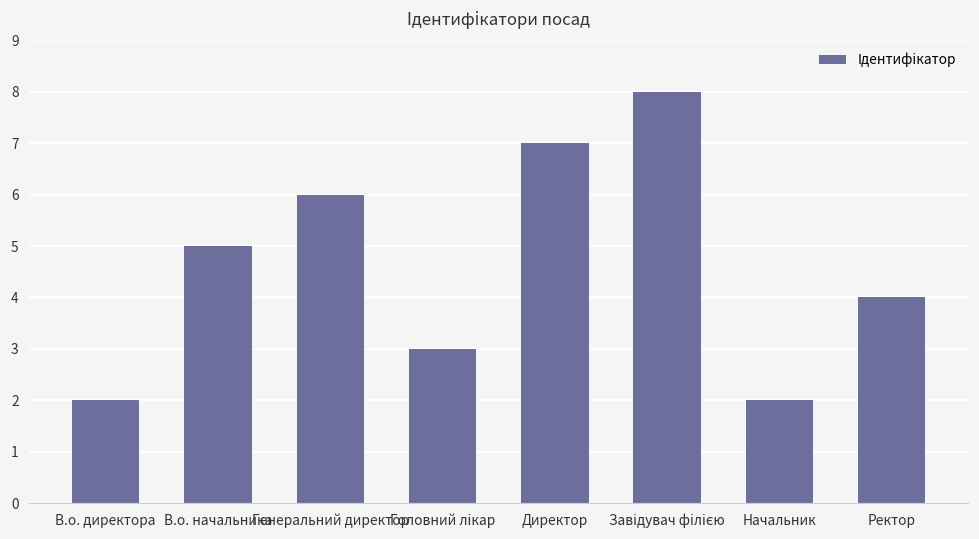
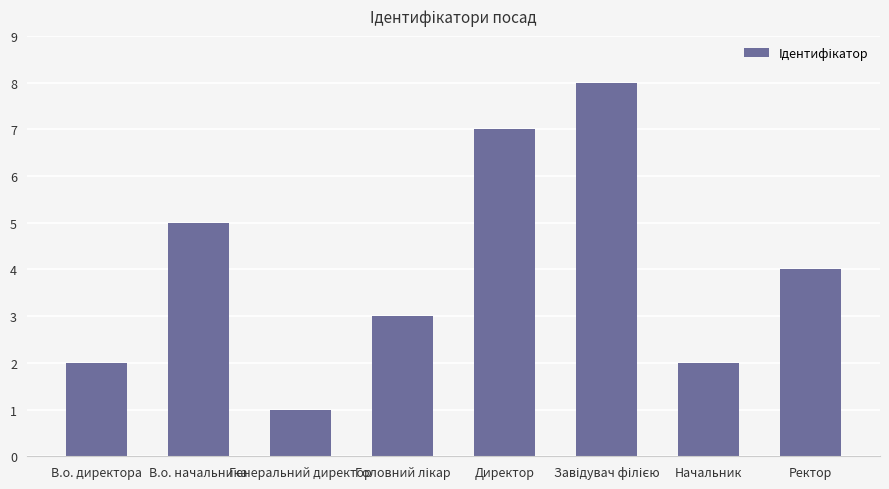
  {
    "В.о. директора": 2,
-   "Генеральний директор": 6,
+   "Генеральний директор": 1,
    "Директор": 7,
    "Завідувач філією": 8,
    "Начальник": 2,
    "Ректор": 4
  }
